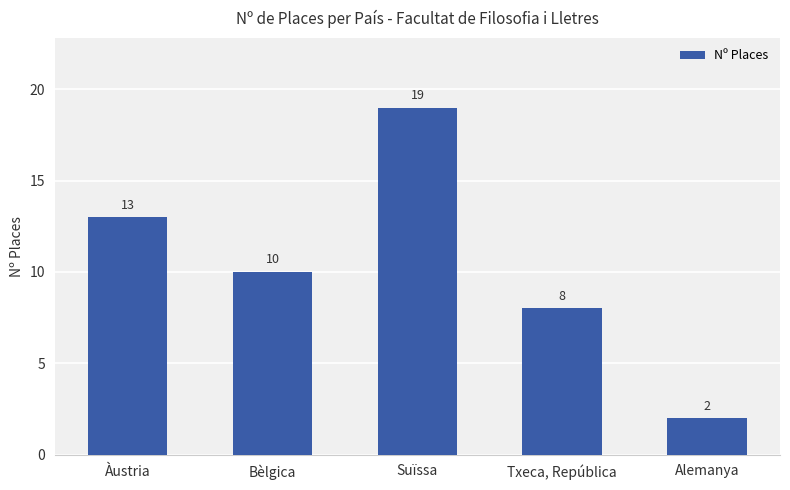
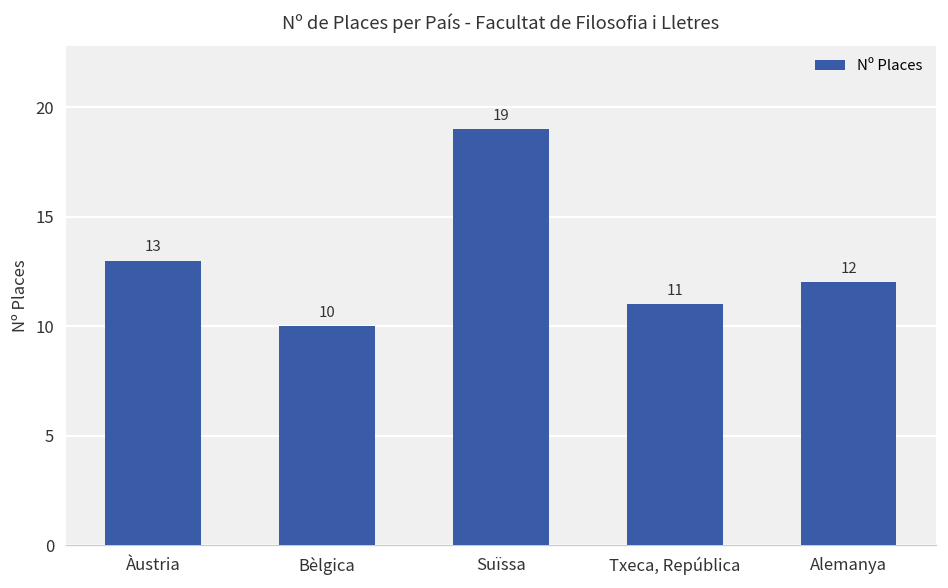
  {
    "Àustria": 13,
    "Bèlgica": 10,
    "Suïssa": 19,
-   "Txeca, República": 8,
-   "Alemanya": 2
+   "Txeca, República": 11,
+   "Alemanya": 12
  }
